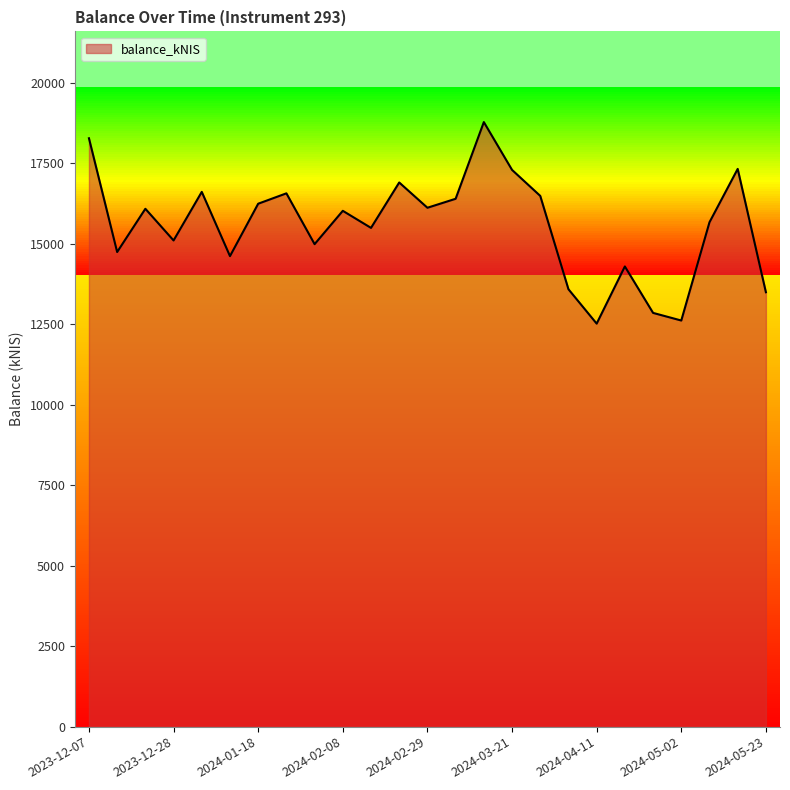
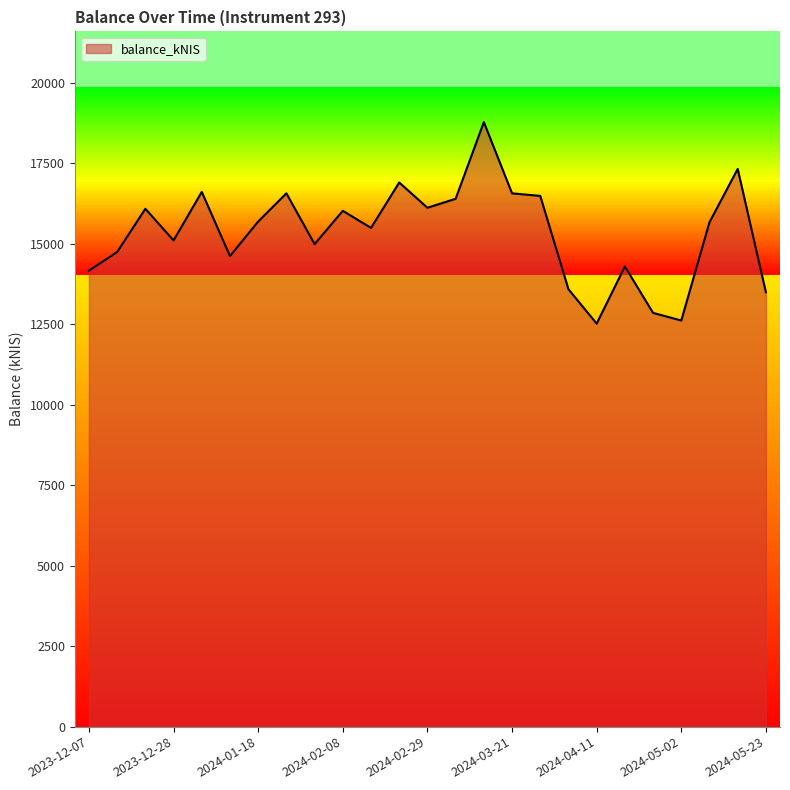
  {
-   "2023-12-07": 18300,
+   "2023-12-07": 14200,
    "2023-12-28": 15100,
-   "2024-01-18": 16200,
+   "2024-01-18": 15700,
    "2024-02-08": 16000,
    "2024-02-29": 16100,
-   "2024-03-21": 17300,
+   "2024-03-21": 16600,
    "2024-04-11": 12500,
    "2024-05-02": 12600,
    "2024-05-23": 13500
  }
